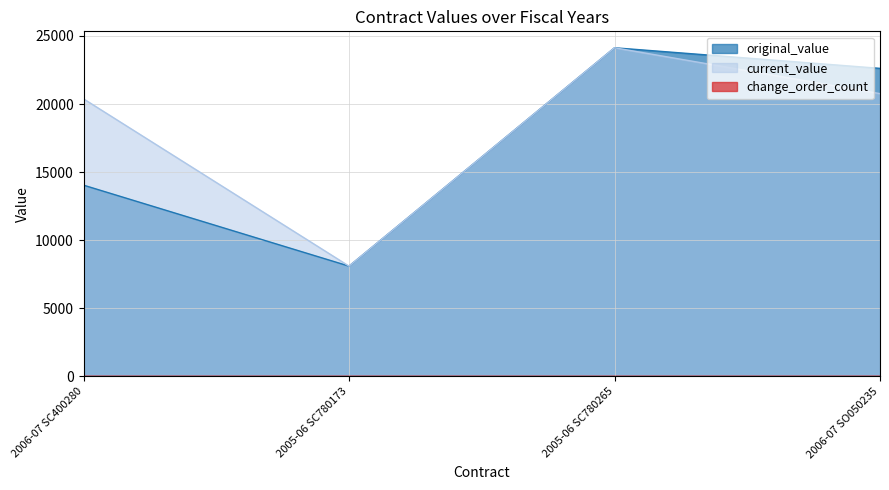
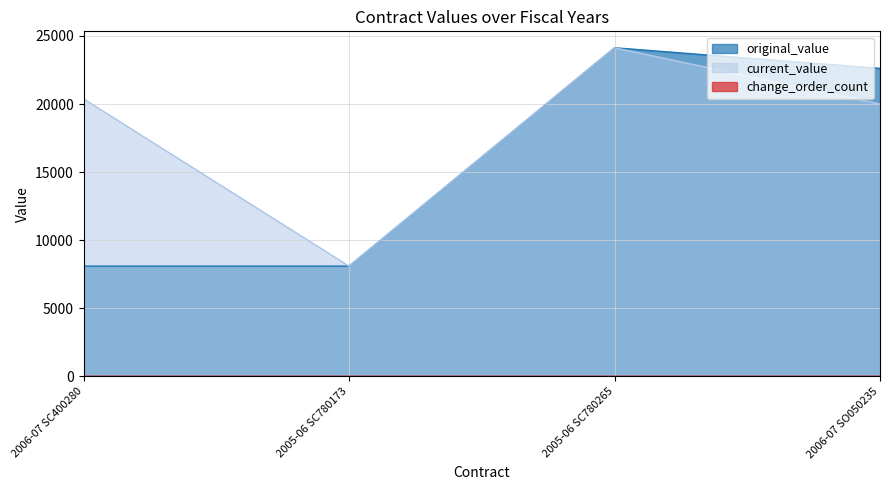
  {
    "original_value": {
-     "2006-07 SC400280": 14000,
+     "2006-07 SC400280": 8100,
      "2006-07 SO050235": 22600
    },
    "current_value": {
      "2006-07 SC400280": 20400,
-     "2006-07 SO050235": 20800
+     "2006-07 SO050235": 20000
    },
    "change_order_count": {
      "2006-07 SC400280": 0,
      "2005-06 SC780173": 0,
      "2005-06 SC780265": 0,
      "2006-07 SO050235": 0
    }
  }
